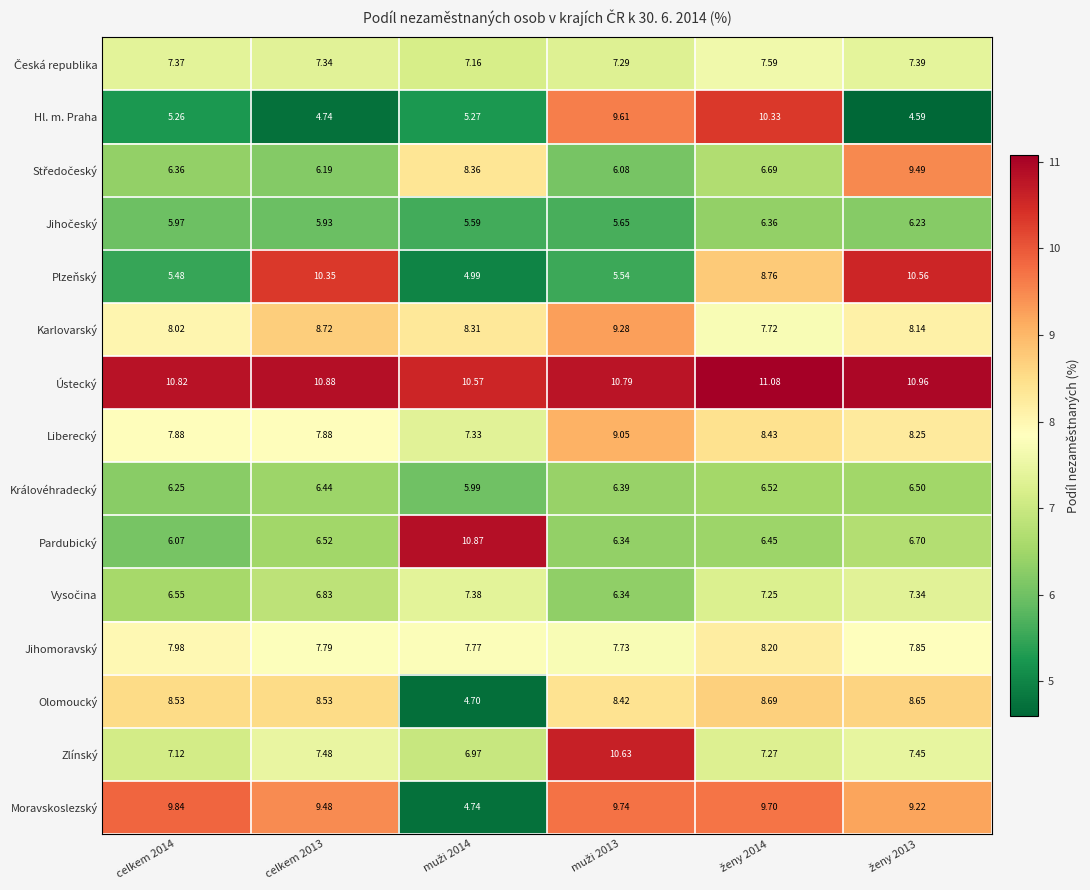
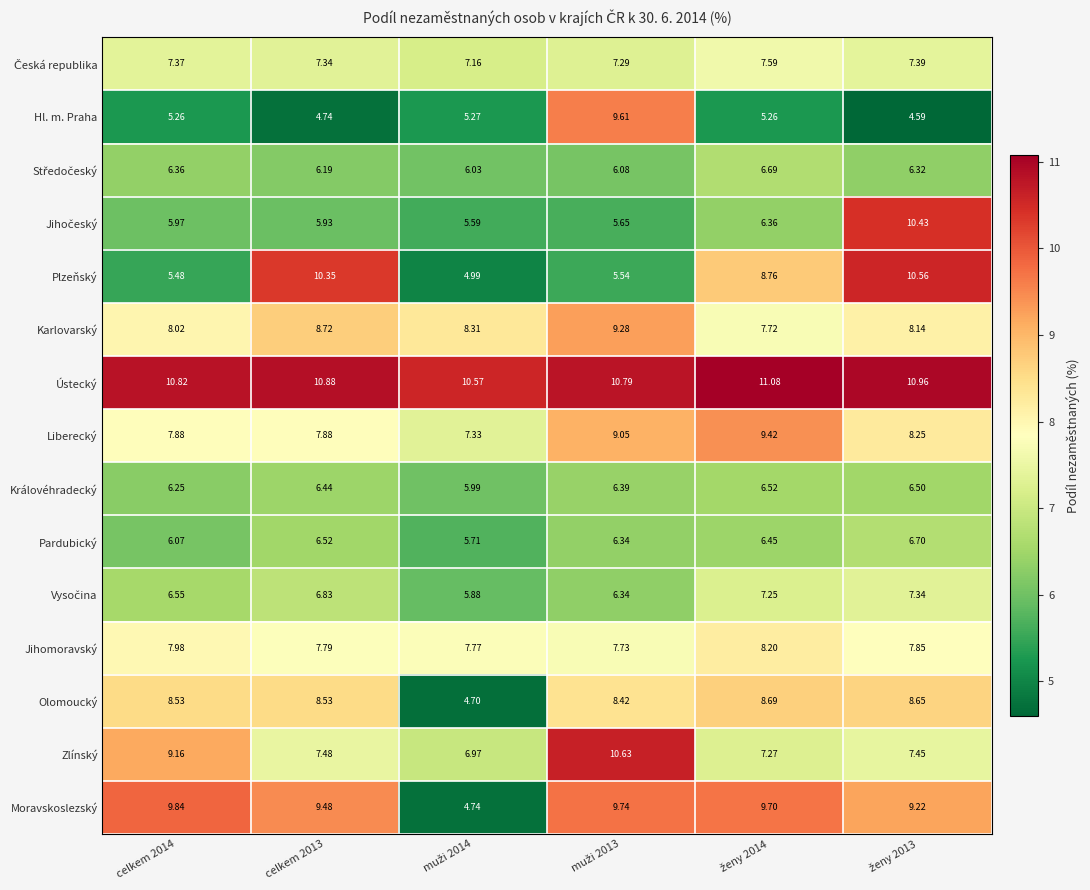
  {
    "Česká republika": {
      "celkem 2014": 7.37,
      "celkem 2013": 7.34,
      "muži 2014": 7.16,
      "muži 2013": 7.29,
      "ženy 2014": 7.59,
      "ženy 2013": 7.39
    },
    "Hl. m. Praha": {
      "celkem 2014": 5.26,
      "celkem 2013": 4.74,
      "muži 2014": 5.27,
      "muži 2013": 9.61,
-     "ženy 2014": 10.33,
+     "ženy 2014": 5.26,
      "ženy 2013": 4.59
    },
    "Středočeský": {
      "celkem 2014": 6.36,
      "celkem 2013": 6.19,
-     "muži 2014": 8.36,
+     "muži 2014": 6.03,
      "muži 2013": 6.08,
      "ženy 2014": 6.69,
-     "ženy 2013": 9.49
+     "ženy 2013": 6.32
    },
    "Jihočeský": {
      "celkem 2014": 5.97,
      "celkem 2013": 5.93,
      "muži 2014": 5.59,
      "muži 2013": 5.65,
      "ženy 2014": 6.36,
-     "ženy 2013": 6.23
+     "ženy 2013": 10.43
    },
    "Plzeňský": {
      "celkem 2014": 5.48,
      "celkem 2013": 10.35,
      "muži 2014": 4.99,
      "muži 2013": 5.54,
      "ženy 2014": 8.76,
      "ženy 2013": 10.56
    },
    "Karlovarský": {
      "celkem 2014": 8.02,
      "celkem 2013": 8.72,
      "muži 2014": 8.31,
      "muži 2013": 9.28,
      "ženy 2014": 7.72,
      "ženy 2013": 8.14
    },
    "Ústecký": {
      "celkem 2014": 10.82,
      "celkem 2013": 10.88,
      "muži 2014": 10.57,
      "muži 2013": 10.79,
      "ženy 2014": 11.08,
      "ženy 2013": 10.96
    },
    "Liberecký": {
      "celkem 2014": 7.88,
      "celkem 2013": 7.88,
      "muži 2014": 7.33,
      "muži 2013": 9.05,
-     "ženy 2014": 8.43,
+     "ženy 2014": 9.42,
      "ženy 2013": 8.25
    },
    "Královéhradecký": {
      "celkem 2014": 6.25,
      "celkem 2013": 6.44,
      "muži 2014": 5.99,
      "muži 2013": 6.39,
      "ženy 2014": 6.52,
      "ženy 2013": 6.50
    },
    "Pardubický": {
      "celkem 2014": 6.07,
      "celkem 2013": 6.52,
-     "muži 2014": 10.87,
+     "muži 2014": 5.71,
      "muži 2013": 6.34,
      "ženy 2014": 6.45,
      "ženy 2013": 6.70
    },
    "Vysočina": {
      "celkem 2014": 6.55,
      "celkem 2013": 6.83,
-     "muži 2014": 7.38,
+     "muži 2014": 5.88,
      "muži 2013": 6.34,
      "ženy 2014": 7.25,
      "ženy 2013": 7.34
    },
    "Jihomoravský": {
      "celkem 2014": 7.98,
      "celkem 2013": 7.79,
      "muži 2014": 7.77,
      "muži 2013": 7.73,
      "ženy 2014": 8.20,
      "ženy 2013": 7.85
    },
    "Olomoucký": {
      "celkem 2014": 8.53,
      "celkem 2013": 8.53,
      "muži 2014": 4.70,
      "muži 2013": 8.42,
      "ženy 2014": 8.69,
      "ženy 2013": 8.65
    },
    "Zlínský": {
-     "celkem 2014": 7.12,
+     "celkem 2014": 9.16,
      "celkem 2013": 7.48,
      "muži 2014": 6.97,
      "muži 2013": 10.63,
      "ženy 2014": 7.27,
      "ženy 2013": 7.45
    },
    "Moravskoslezský": {
      "celkem 2014": 9.84,
      "celkem 2013": 9.48,
      "muži 2014": 4.74,
      "muži 2013": 9.74,
      "ženy 2014": 9.70,
      "ženy 2013": 9.22
    }
  }
